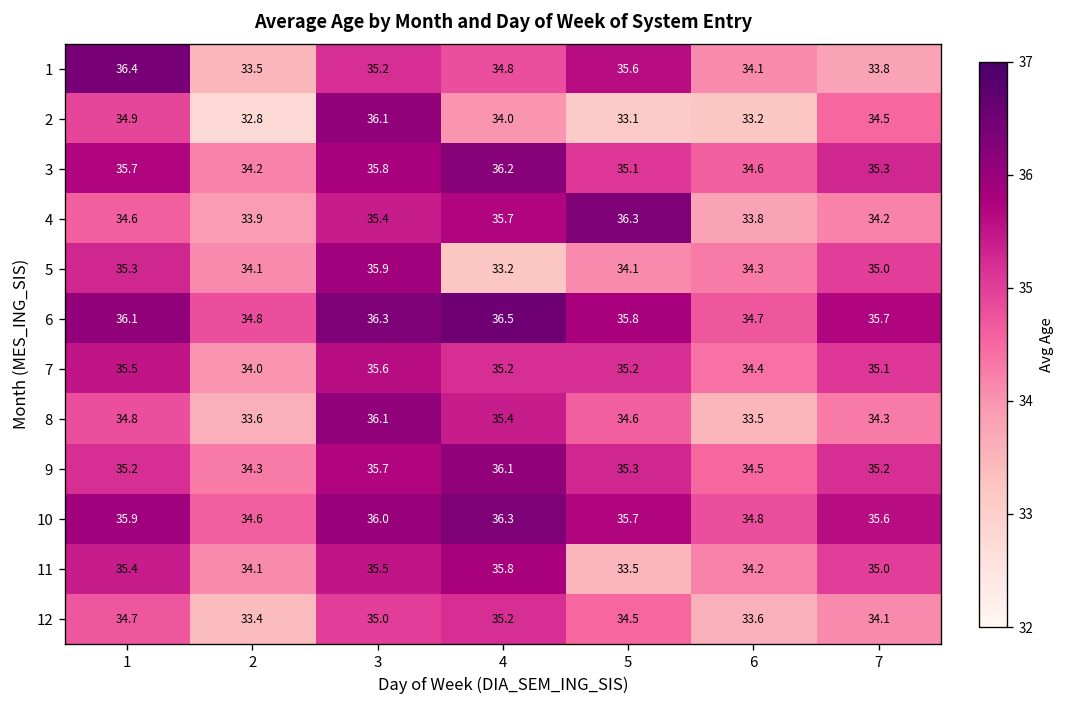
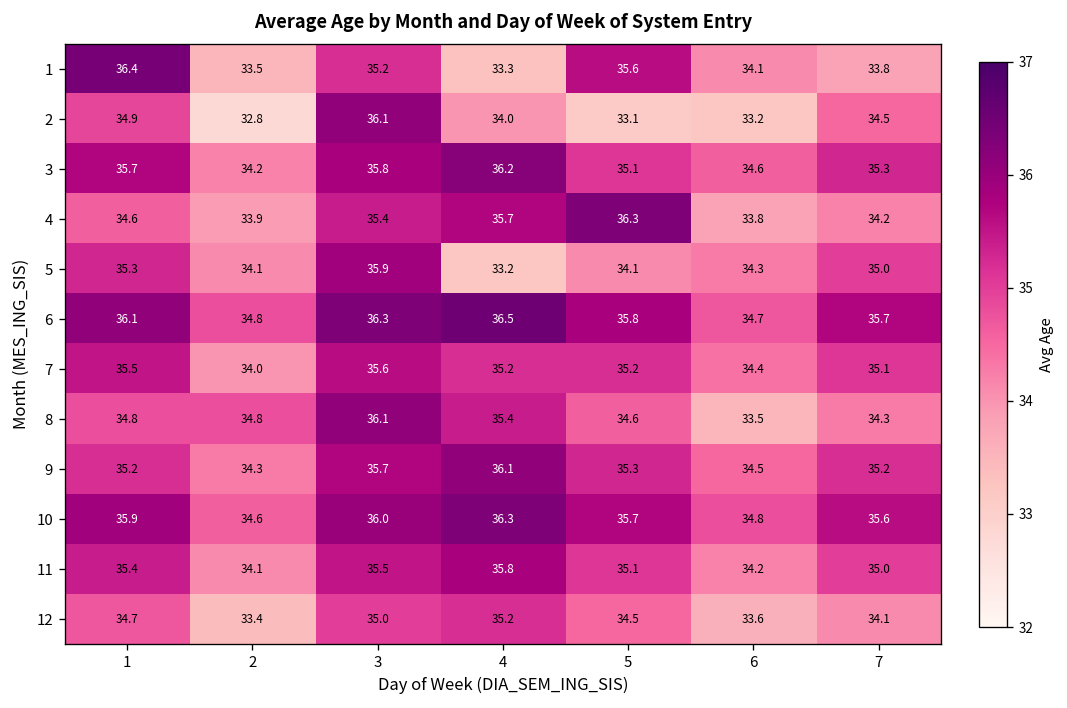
  {
    "1": {
      "1": 36.4,
      "2": 33.5,
      "3": 35.2,
-     "4": 34.8,
+     "4": 33.3,
      "5": 35.6,
      "6": 34.1,
      "7": 33.8
    },
    "2": {
      "1": 34.9,
      "2": 32.8,
      "3": 36.1,
      "4": 34.0,
      "5": 33.1,
      "6": 33.2,
      "7": 34.5
    },
    "3": {
      "1": 35.7,
      "2": 34.2,
      "3": 35.8,
      "4": 36.2,
      "5": 35.1,
      "6": 34.6,
      "7": 35.3
    },
    "4": {
      "1": 34.6,
      "2": 33.9,
      "3": 35.4,
      "4": 35.7,
      "5": 36.3,
      "6": 33.8,
      "7": 34.2
    },
    "5": {
      "1": 35.3,
      "2": 34.1,
      "3": 35.9,
      "4": 33.2,
      "5": 34.1,
      "6": 34.3,
      "7": 35.0
    },
    "6": {
      "1": 36.1,
      "2": 34.8,
      "3": 36.3,
      "4": 36.5,
      "5": 35.8,
      "6": 34.7,
      "7": 35.7
    },
    "7": {
      "1": 35.5,
      "2": 34.0,
      "3": 35.6,
      "4": 35.2,
      "5": 35.2,
      "6": 34.4,
      "7": 35.1
    },
    "8": {
      "1": 34.8,
-     "2": 33.6,
+     "2": 34.8,
      "3": 36.1,
      "4": 35.4,
      "5": 34.6,
      "6": 33.5,
      "7": 34.3
    },
    "9": {
      "1": 35.2,
      "2": 34.3,
      "3": 35.7,
      "4": 36.1,
      "5": 35.3,
      "6": 34.5,
      "7": 35.2
    },
    "10": {
      "1": 35.9,
      "2": 34.6,
      "3": 36.0,
      "4": 36.3,
      "5": 35.7,
      "6": 34.8,
      "7": 35.6
    },
    "11": {
      "1": 35.4,
      "2": 34.1,
      "3": 35.5,
      "4": 35.8,
-     "5": 33.5,
+     "5": 35.1,
      "6": 34.2,
      "7": 35.0
    },
    "12": {
      "1": 34.7,
      "2": 33.4,
      "3": 35.0,
      "4": 35.2,
      "5": 34.5,
      "6": 33.6,
      "7": 34.1
    }
  }
